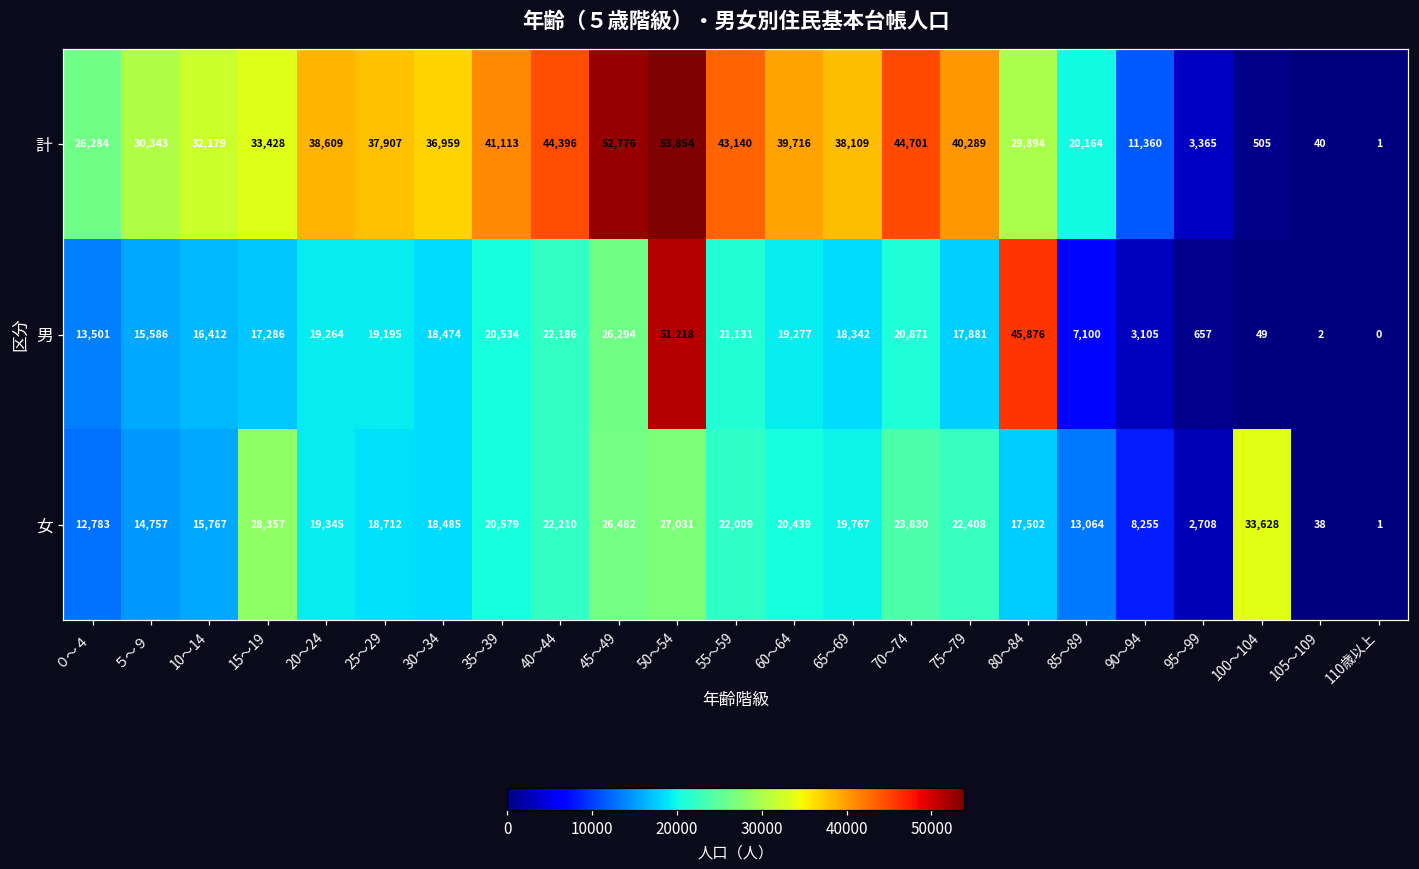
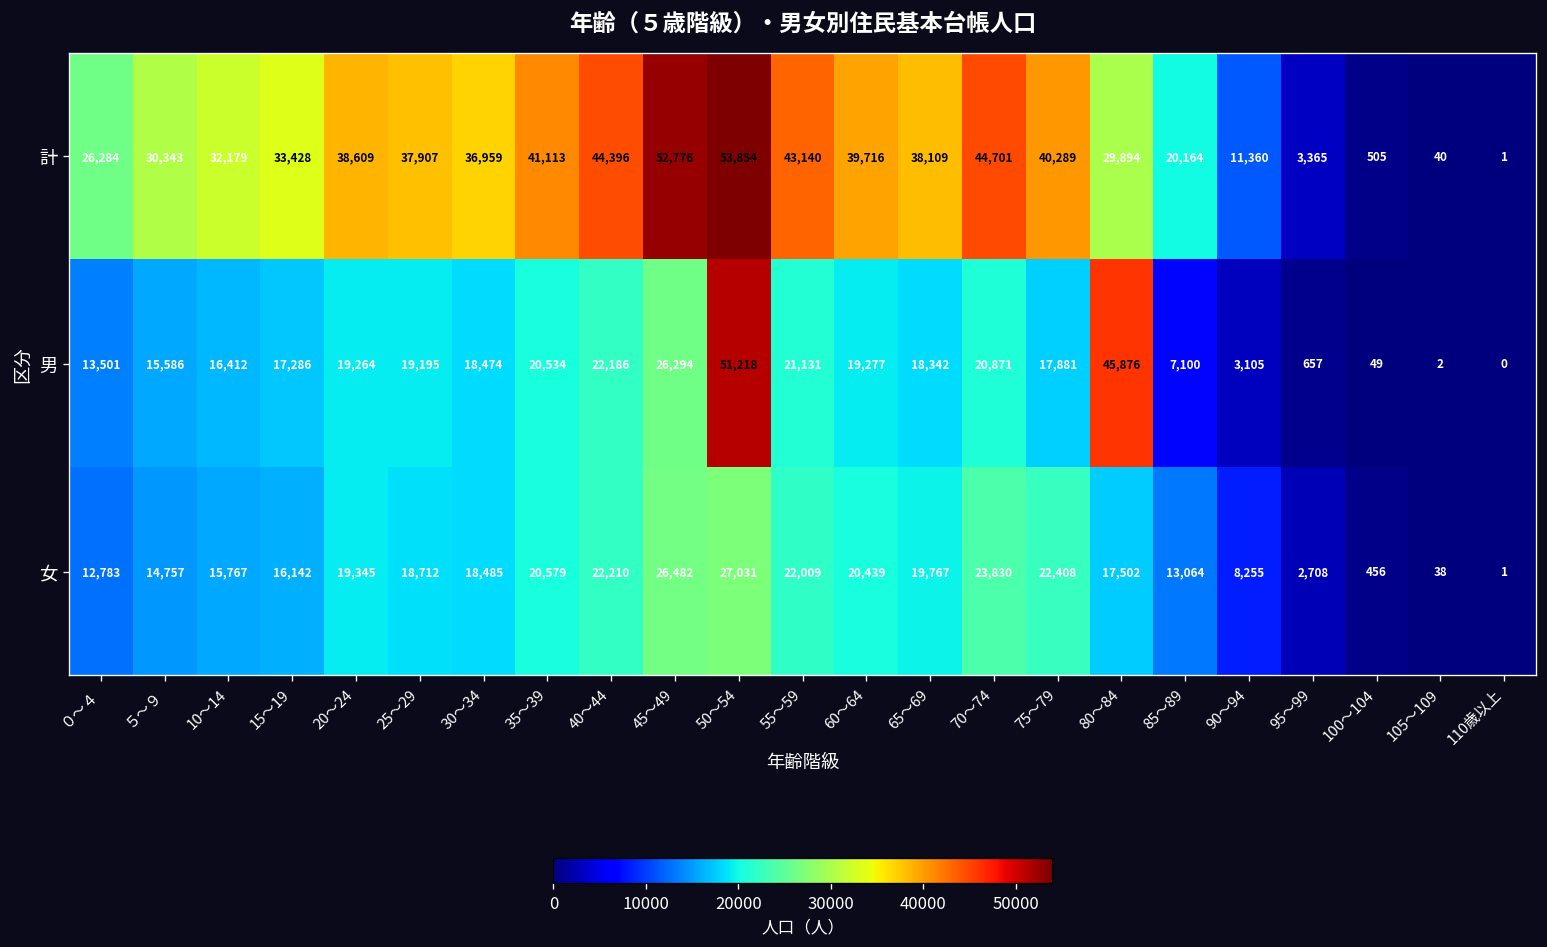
  {
    "計": {
      "０～４": "26,284",
      "５～９": "30,343",
      "10～14": "32,179",
      "15～19": "33,428",
      "20～24": "38,609",
      "25～29": "37,907",
      "30～34": "36,959",
      "35～39": "41,113",
      "40～44": "44,396",
      "45～49": "52,776",
      "50～54": "53,854",
      "55～59": "43,140",
      "60～64": "39,716",
      "65～69": "38,109",
      "70～74": "44,701",
      "75～79": "40,289",
      "80～84": "29,894",
      "85～89": "20,164",
      "90～94": "11,360",
      "95～99": "3,365",
      "100～104": "505",
      "105～109": "40",
      "110歳以上": "1"
    },
    "男": {
      "０～４": "13,501",
      "５～９": "15,586",
      "10～14": "16,412",
      "15～19": "17,286",
      "20～24": "19,264",
      "25～29": "19,195",
      "30～34": "18,474",
      "35～39": "20,534",
      "40～44": "22,186",
      "45～49": "26,294",
      "50～54": "51,218",
      "55～59": "21,131",
      "60～64": "19,277",
      "65～69": "18,342",
      "70～74": "20,871",
      "75～79": "17,881",
      "80～84": "45,876",
      "85～89": "7,100",
      "90～94": "3,105",
      "95～99": "657",
      "100～104": "49",
      "105～109": "2",
      "110歳以上": "0"
    },
    "女": {
      "０～４": "12,783",
      "５～９": "14,757",
      "10～14": "15,767",
-     "15～19": "28,357",
+     "15～19": "16,142",
      "20～24": "19,345",
      "25～29": "18,712",
      "30～34": "18,485",
      "35～39": "20,579",
      "40～44": "22,210",
      "45～49": "26,482",
      "50～54": "27,031",
      "55～59": "22,009",
      "60～64": "20,439",
      "65～69": "19,767",
      "70～74": "23,830",
      "75～79": "22,408",
      "80～84": "17,502",
      "85～89": "13,064",
      "90～94": "8,255",
      "95～99": "2,708",
-     "100～104": "33,628",
+     "100～104": "456",
      "105～109": "38",
      "110歳以上": "1"
    }
  }
